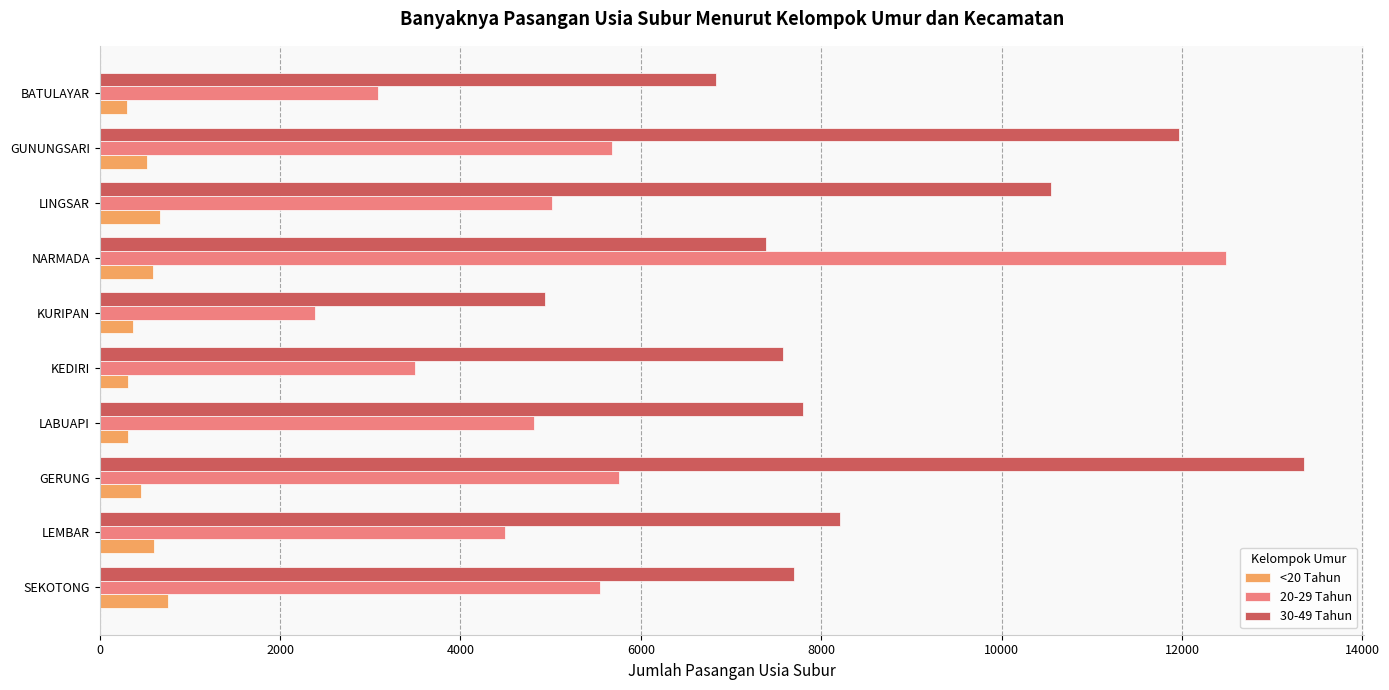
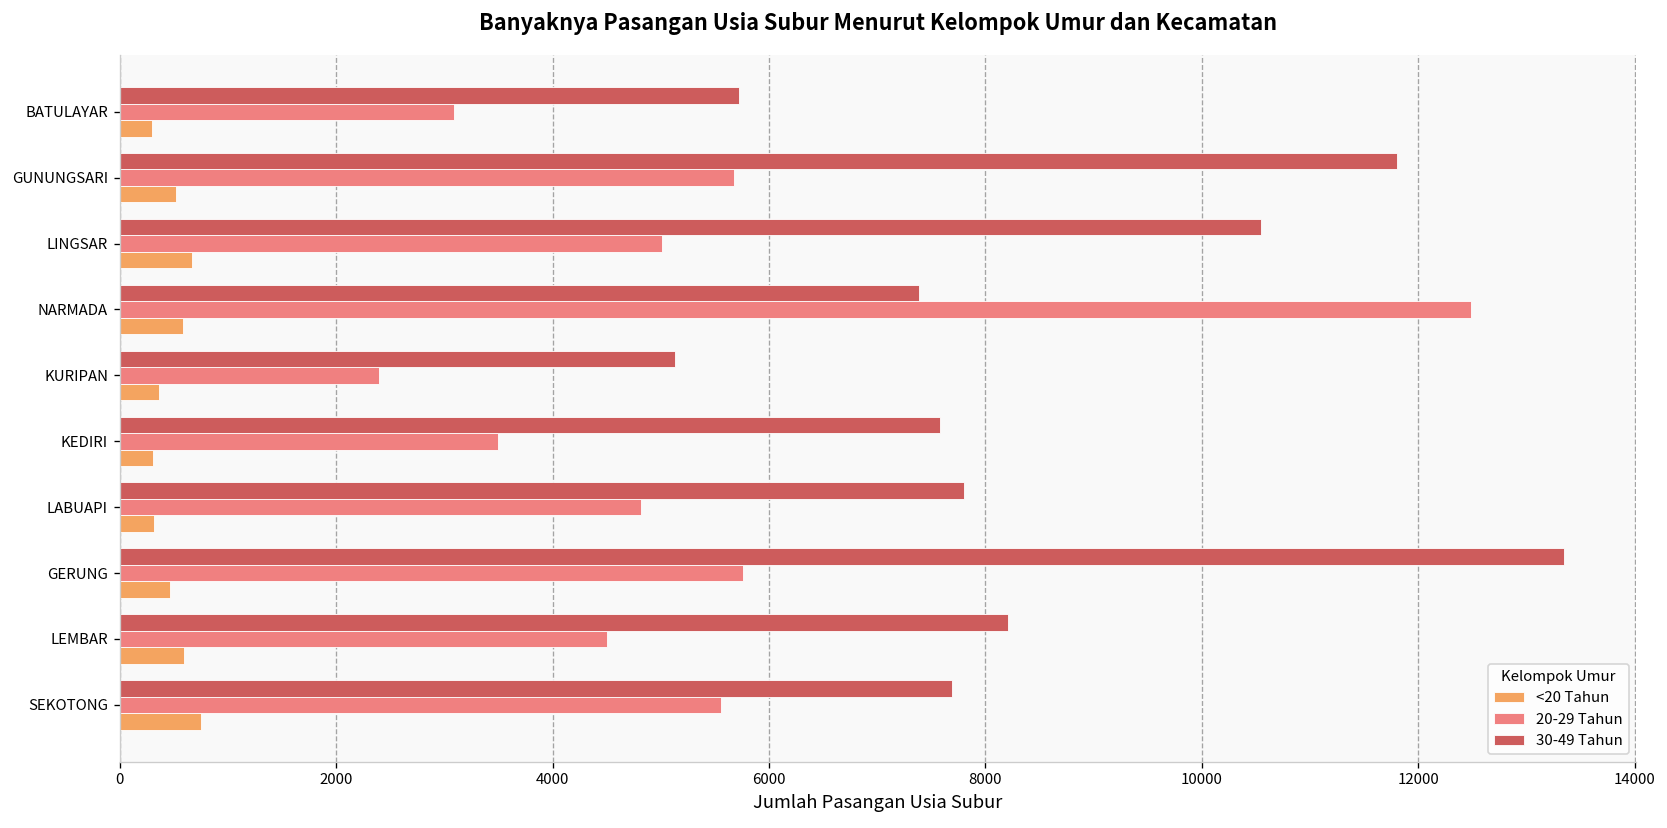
  {
    "30-49 Tahun": {
-     "BATULAYAR": 6800,
-     "GUNUNGSARI": 12000,
+     "BATULAYAR": 5700,
+     "GUNUNGSARI": 11800,
      "LINGSAR": 10500,
      "NARMADA": 7400,
-     "KURIPAN": 4900,
+     "KURIPAN": 5100,
      "KEDIRI": 7600,
      "LABUAPI": 7800,
      "GERUNG": 13300,
      "LEMBAR": 8200,
      "SEKOTONG": 7700
    }
  }
